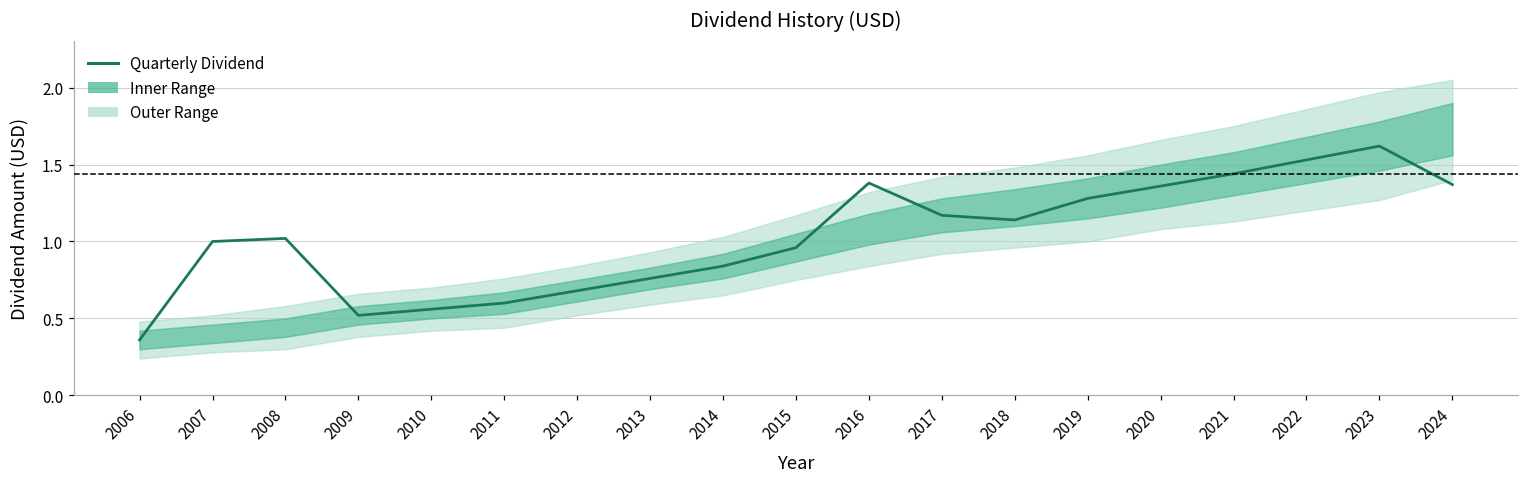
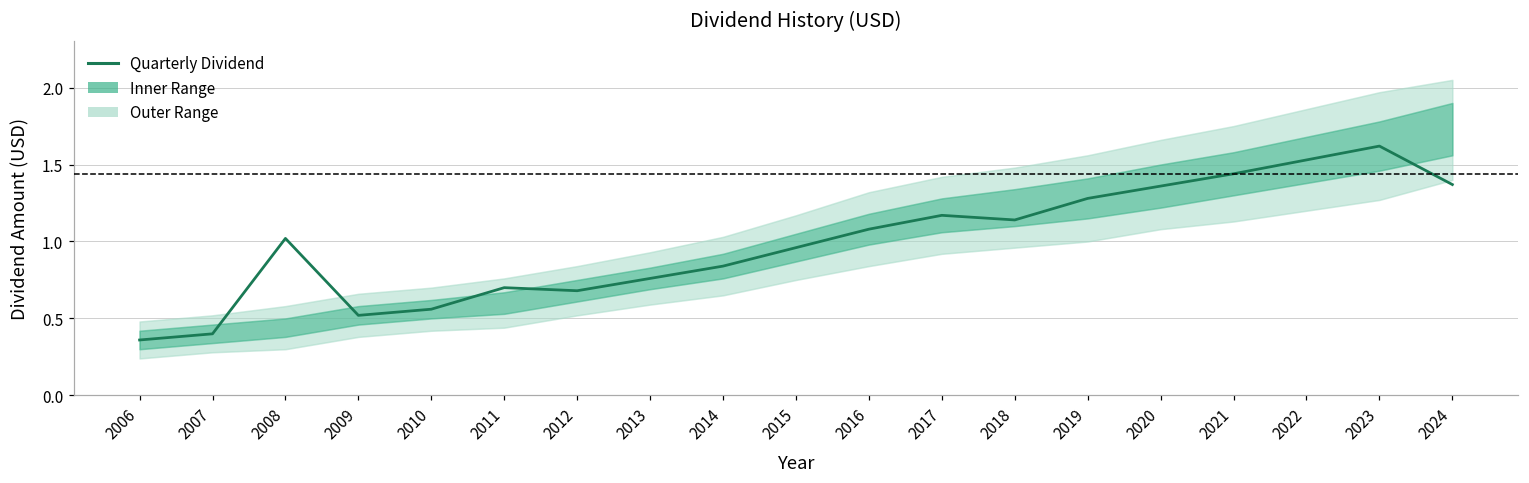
  {
    "Quarterly Dividend": {
      "2006": 0.36,
-     "2007": 1.0,
+     "2007": 0.4,
      "2008": 1.02,
      "2009": 0.52,
      "2010": 0.56,
-     "2011": 0.6,
+     "2011": 0.7,
      "2012": 0.68,
      "2013": 0.76,
      "2014": 0.84,
      "2015": 0.96,
-     "2016": 1.38,
+     "2016": 1.08,
      "2017": 1.17,
      "2018": 1.14,
      "2019": 1.28,
      "2020": 1.36,
      "2021": 1.44,
      "2022": 1.53,
      "2023": 1.62,
      "2024": 1.37
    }
  }
